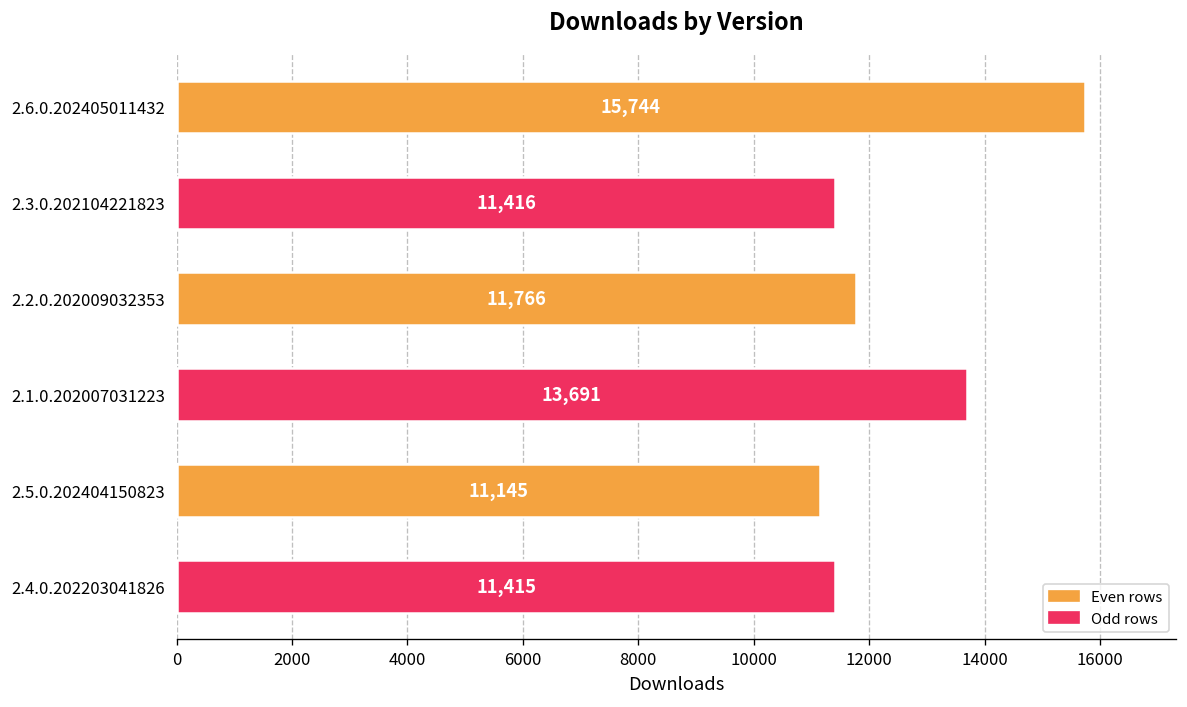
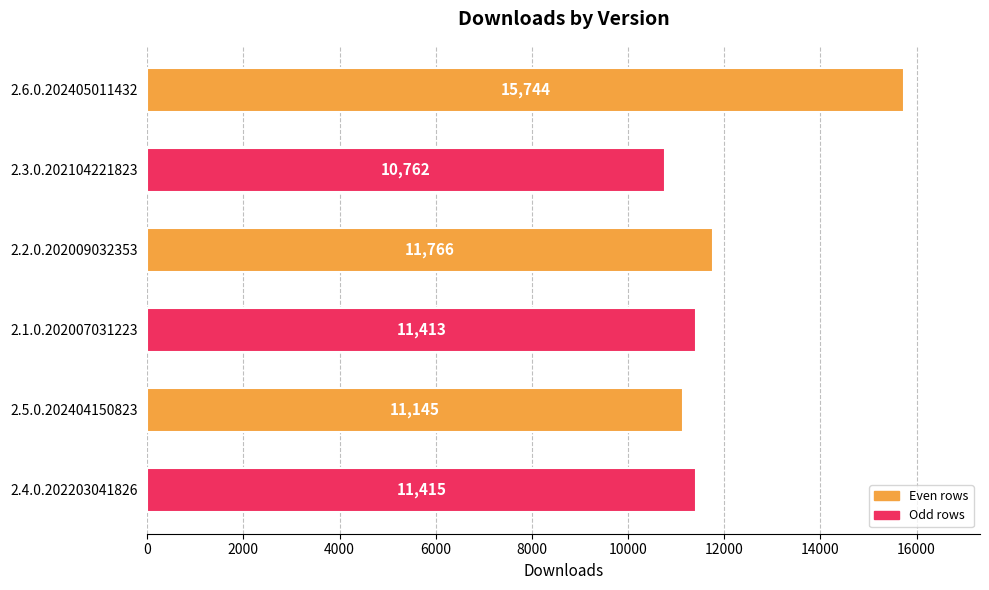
  {
    "2.6.0.202405011432": "15,744",
-   "2.3.0.202104221823": "11,416",
+   "2.3.0.202104221823": "10,762",
    "2.2.0.202009032353": "11,766",
-   "2.1.0.202007031223": "13,691",
+   "2.1.0.202007031223": "11,413",
    "2.5.0.202404150823": "11,145",
    "2.4.0.202203041826": "11,415"
  }
